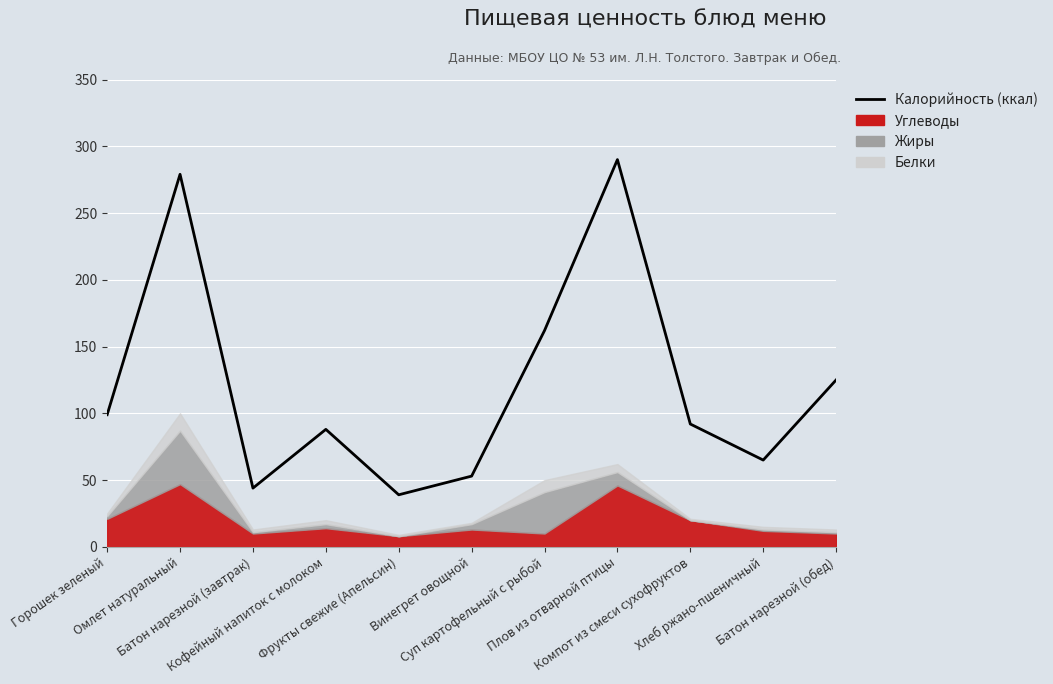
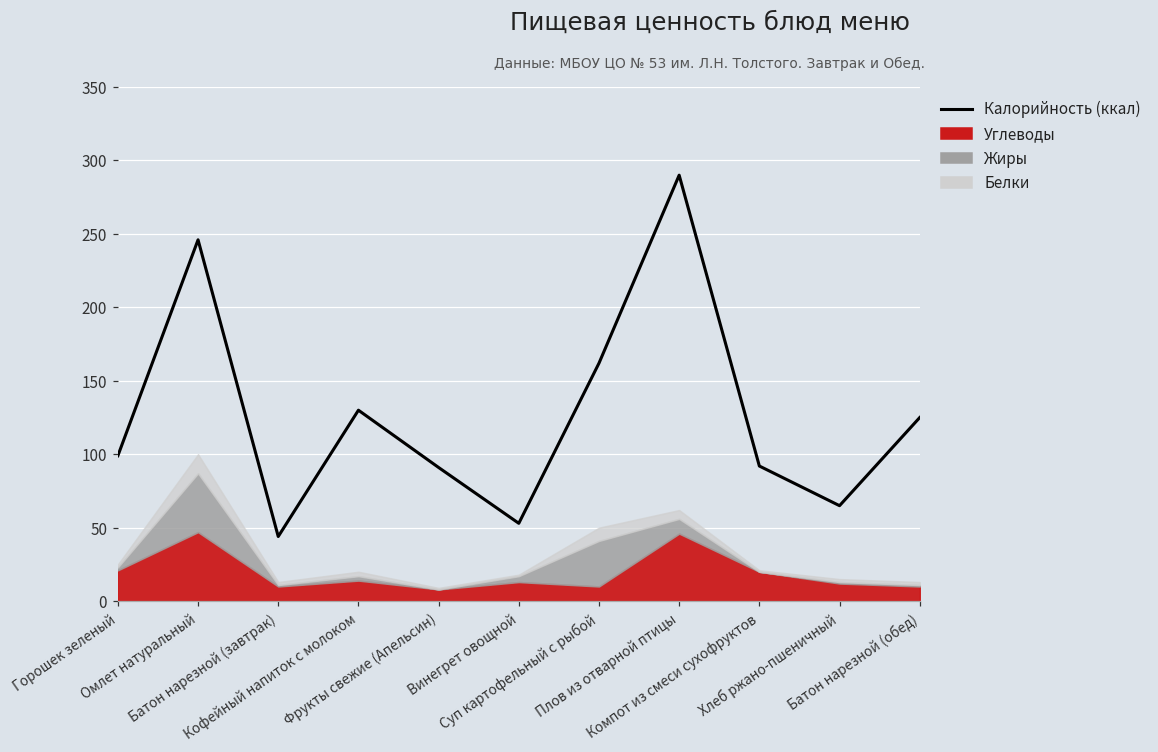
  {
    "Калорийность (ккал)": {
      "Горошек зеленый": 99,
-     "Омлет натуральный": 279,
+     "Омлет натуральный": 246,
      "Батон нарезной (завтрак)": 44,
-     "Кофейный напиток с молоком": 88,
-     "Фрукты свежие (Апельсин)": 39,
+     "Кофейный напиток с молоком": 130,
+     "Фрукты свежие (Апельсин)": 91,
      "Винегрет овощной": 53,
      "Суп картофельный с рыбой": 162,
      "Плов из отварной птицы": 290,
      "Компот из смеси сухофруктов": 92,
      "Хлеб ржано-пшеничный": 65,
      "Батон нарезной (обед)": 125
    },
    "Углеводы": {
      "Горошек зеленый": 21,
      "Омлет натуральный": 47,
      "Кофейный напиток с молоком": 14,
      "Винегрет овощной": 13,
      "Суп картофельный с рыбой": 10,
      "Плов из отварной птицы": 46
    },
    "Жиры": {
      "Горошек зеленый": 2,
      "Омлет натуральный": 40,
      "Кофейный напиток с молоком": 3,
      "Суп картофельный с рыбой": 31,
      "Плов из отварной птицы": 10
    },
    "Белки": {
      "Горошек зеленый": 2,
      "Омлет натуральный": 13,
      "Батон нарезной (завтрак)": 2,
      "Кофейный напиток с молоком": 3,
      "Суп картофельный с рыбой": 9,
      "Плов из отварной птицы": 6,
      "Хлеб ржано-пшеничный": 2,
      "Батон нарезной (обед)": 2
    }
  }
